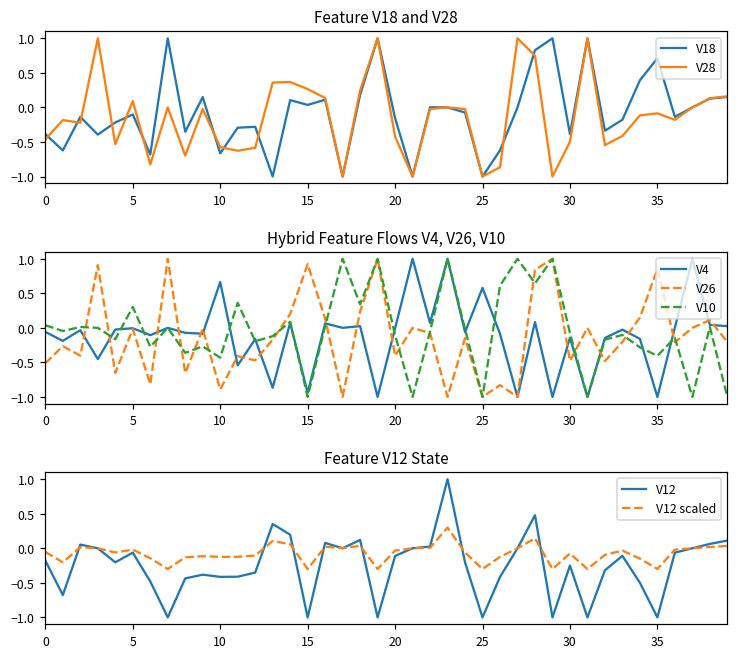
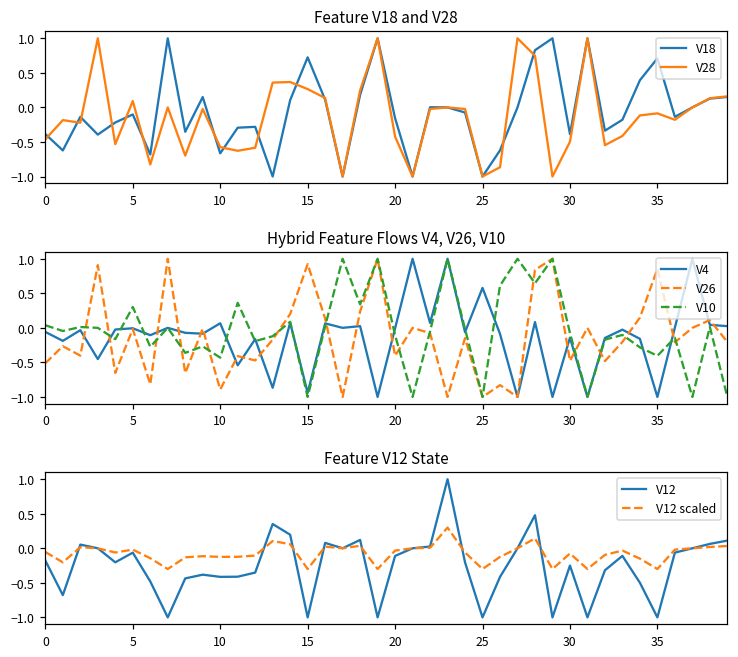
  {
    "Feature V18 and V28": {
      "V18": {
        "0": -0.4,
        "5": -0.1,
        "10": -0.7,
-       "15": 0.0,
+       "15": 0.7,
        "20": -0.2,
        "30": -0.4
      },
      "V28": {
        "0": -0.5,
        "5": 0.1,
        "10": -0.6,
        "15": 0.3,
        "20": -0.4,
        "30": -0.5,
        "35": -0.1
      }
    },
    "Hybrid Feature Flows V4, V26, V10": {
      "V4": {
        "0": -0.1,
-       "10": 0.7,
+       "10": 0.1,
        "15": -0.9,
        "20": 0.0,
        "25": 0.6,
        "30": -0.1,
        "35": -1.0
      },
      "V26": {
        "0": -0.5,
        "10": -0.9,
        "15": 0.9,
        "20": -0.4,
        "30": -0.5
      },
      "V10": {
        "0": 0.0,
        "5": 0.3,
        "10": -0.4,
        "15": -1.0,
        "20": -0.1,
        "30": -0.1,
        "35": -0.4
      }
    },
    "Feature V12 State": {
      "V12": {
        "0": -0.2,
        "5": -0.1,
        "10": -0.4,
        "15": -1.0,
        "20": -0.1,
        "25": -1.0,
        "30": -0.3,
        "35": -1.0
      },
      "V12 scaled": {
        "0": -0.1,
        "5": 0.0,
        "10": -0.1,
        "15": -0.3,
        "20": 0.0,
        "25": -0.3,
        "30": -0.1,
        "35": -0.3
      }
    }
  }
